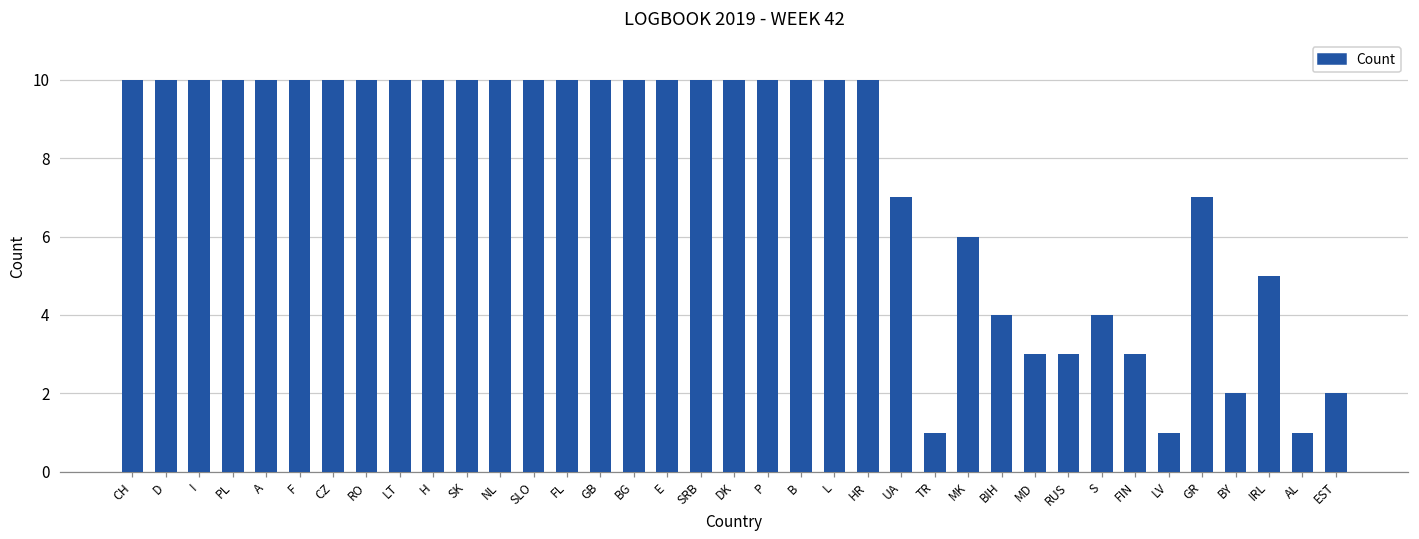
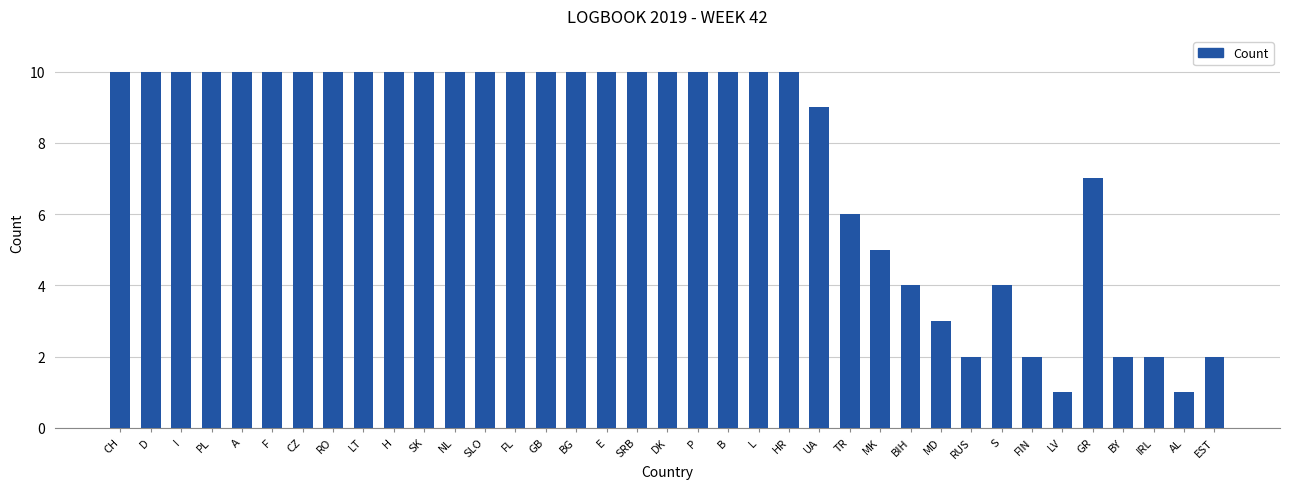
  {
    "CH": 10,
    "D": 10,
    "I": 10,
    "PL": 10,
    "A": 10,
    "F": 10,
    "CZ": 10,
    "RO": 10,
    "LT": 10,
    "H": 10,
    "SK": 10,
    "NL": 10,
    "SLO": 10,
    "FL": 10,
    "GB": 10,
    "BG": 10,
    "E": 10,
    "SRB": 10,
    "DK": 10,
    "P": 10,
    "B": 10,
    "L": 10,
    "HR": 10,
-   "UA": 7,
-   "TR": 1,
-   "MK": 6,
+   "UA": 9,
+   "TR": 6,
+   "MK": 5,
    "BIH": 4,
    "MD": 3,
-   "RUS": 3,
+   "RUS": 2,
    "S": 4,
-   "FIN": 3,
+   "FIN": 2,
    "LV": 1,
    "GR": 7,
    "BY": 2,
-   "IRL": 5,
+   "IRL": 2,
    "AL": 1,
    "EST": 2
  }
